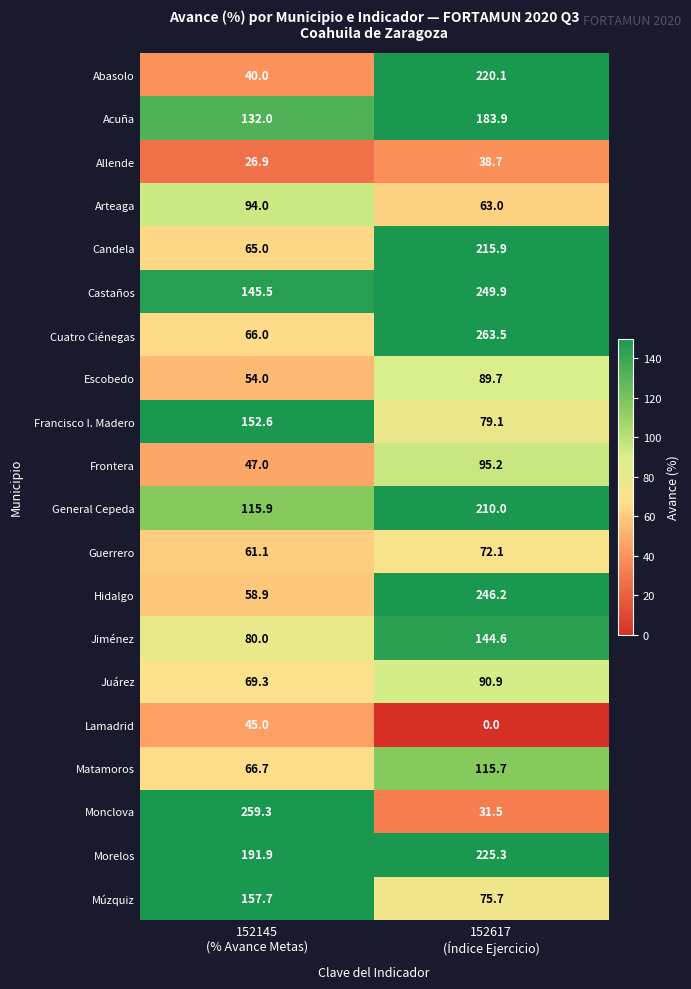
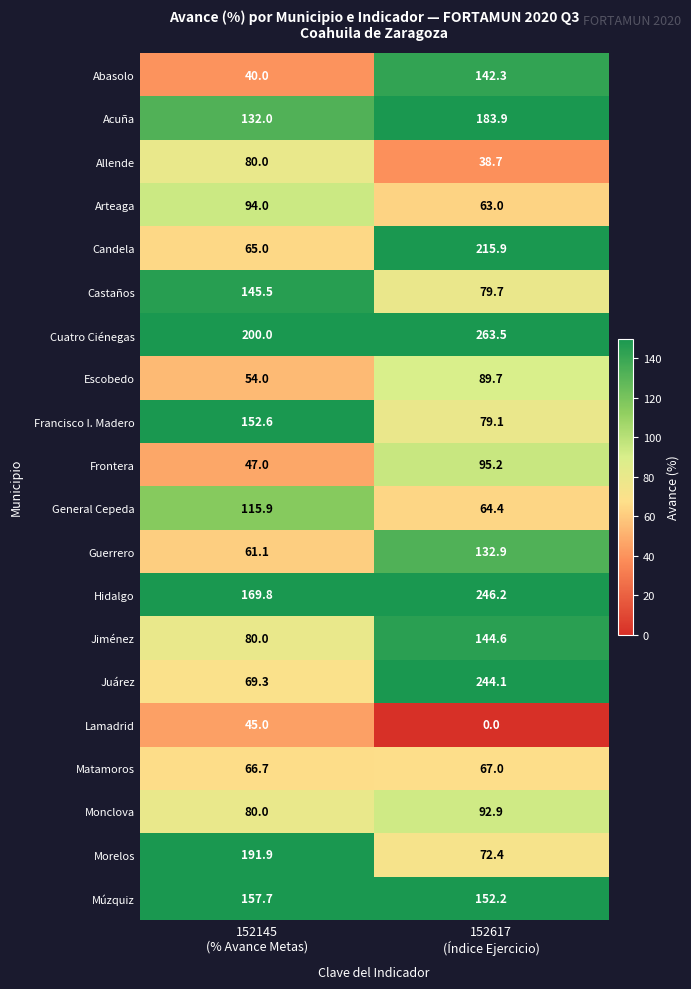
  {
    "Abasolo": {
      "152145 (% Avance Metas)": 40.0,
-     "152617 (Índice Ejercicio)": 220.1
+     "152617 (Índice Ejercicio)": 142.3
    },
    "Acuña": {
      "152145 (% Avance Metas)": 132.0,
      "152617 (Índice Ejercicio)": 183.9
    },
    "Allende": {
-     "152145 (% Avance Metas)": 26.9,
+     "152145 (% Avance Metas)": 80.0,
      "152617 (Índice Ejercicio)": 38.7
    },
    "Arteaga": {
      "152145 (% Avance Metas)": 94.0,
      "152617 (Índice Ejercicio)": 63.0
    },
    "Candela": {
      "152145 (% Avance Metas)": 65.0,
      "152617 (Índice Ejercicio)": 215.9
    },
    "Castaños": {
      "152145 (% Avance Metas)": 145.5,
-     "152617 (Índice Ejercicio)": 249.9
+     "152617 (Índice Ejercicio)": 79.7
    },
    "Cuatro Ciénegas": {
-     "152145 (% Avance Metas)": 66.0,
+     "152145 (% Avance Metas)": 200.0,
      "152617 (Índice Ejercicio)": 263.5
    },
    "Escobedo": {
      "152145 (% Avance Metas)": 54.0,
      "152617 (Índice Ejercicio)": 89.7
    },
    "Francisco I. Madero": {
      "152145 (% Avance Metas)": 152.6,
      "152617 (Índice Ejercicio)": 79.1
    },
    "Frontera": {
      "152145 (% Avance Metas)": 47.0,
      "152617 (Índice Ejercicio)": 95.2
    },
    "General Cepeda": {
      "152145 (% Avance Metas)": 115.9,
-     "152617 (Índice Ejercicio)": 210.0
+     "152617 (Índice Ejercicio)": 64.4
    },
    "Guerrero": {
      "152145 (% Avance Metas)": 61.1,
-     "152617 (Índice Ejercicio)": 72.1
+     "152617 (Índice Ejercicio)": 132.9
    },
    "Hidalgo": {
-     "152145 (% Avance Metas)": 58.9,
+     "152145 (% Avance Metas)": 169.8,
      "152617 (Índice Ejercicio)": 246.2
    },
    "Jiménez": {
      "152145 (% Avance Metas)": 80.0,
      "152617 (Índice Ejercicio)": 144.6
    },
    "Juárez": {
      "152145 (% Avance Metas)": 69.3,
-     "152617 (Índice Ejercicio)": 90.9
+     "152617 (Índice Ejercicio)": 244.1
    },
    "Lamadrid": {
      "152145 (% Avance Metas)": 45.0,
      "152617 (Índice Ejercicio)": 0.0
    },
    "Matamoros": {
      "152145 (% Avance Metas)": 66.7,
-     "152617 (Índice Ejercicio)": 115.7
+     "152617 (Índice Ejercicio)": 67.0
    },
    "Monclova": {
-     "152145 (% Avance Metas)": 259.3,
-     "152617 (Índice Ejercicio)": 31.5
+     "152145 (% Avance Metas)": 80.0,
+     "152617 (Índice Ejercicio)": 92.9
    },
    "Morelos": {
      "152145 (% Avance Metas)": 191.9,
-     "152617 (Índice Ejercicio)": 225.3
+     "152617 (Índice Ejercicio)": 72.4
    },
    "Múzquiz": {
      "152145 (% Avance Metas)": 157.7,
-     "152617 (Índice Ejercicio)": 75.7
+     "152617 (Índice Ejercicio)": 152.2
    }
  }
